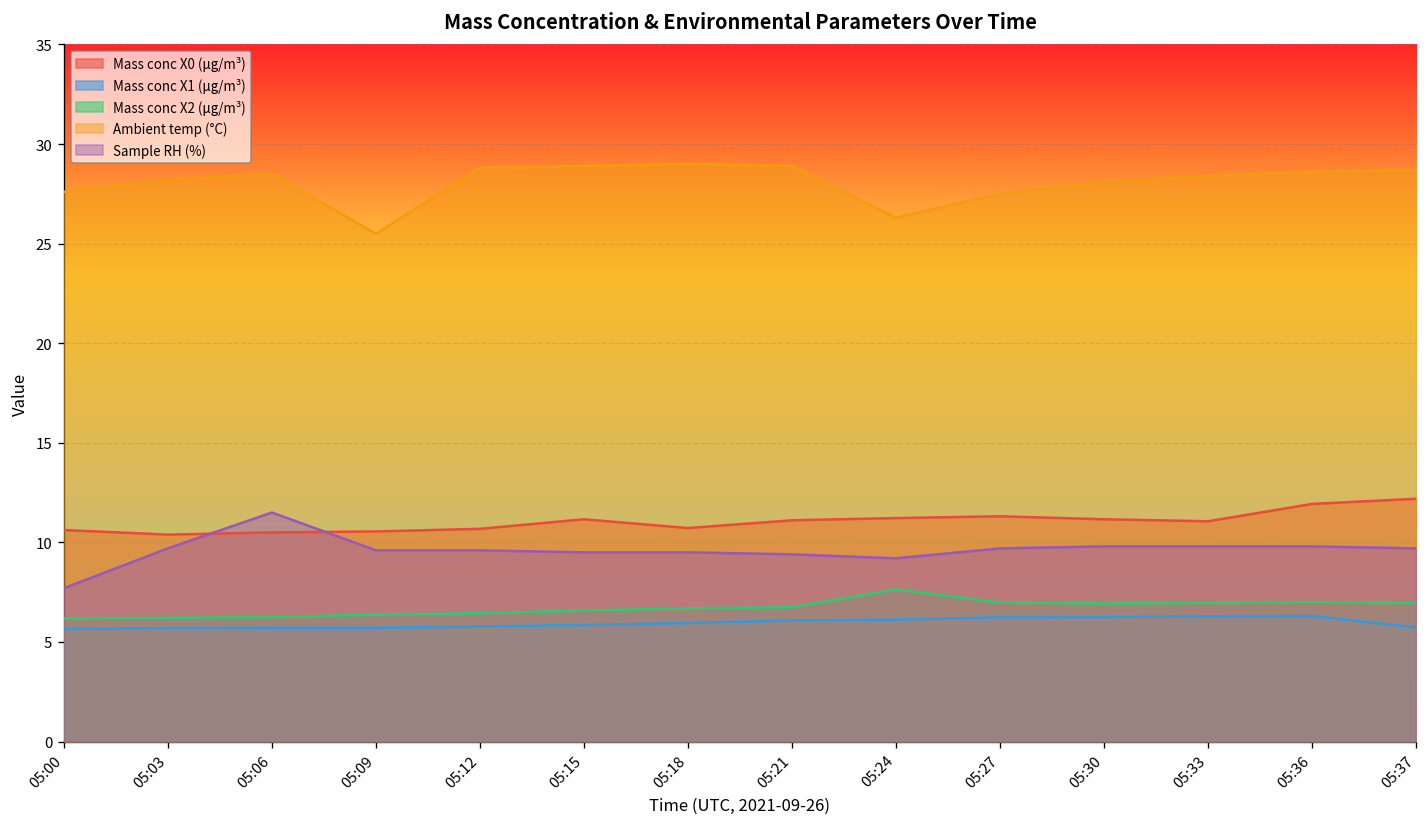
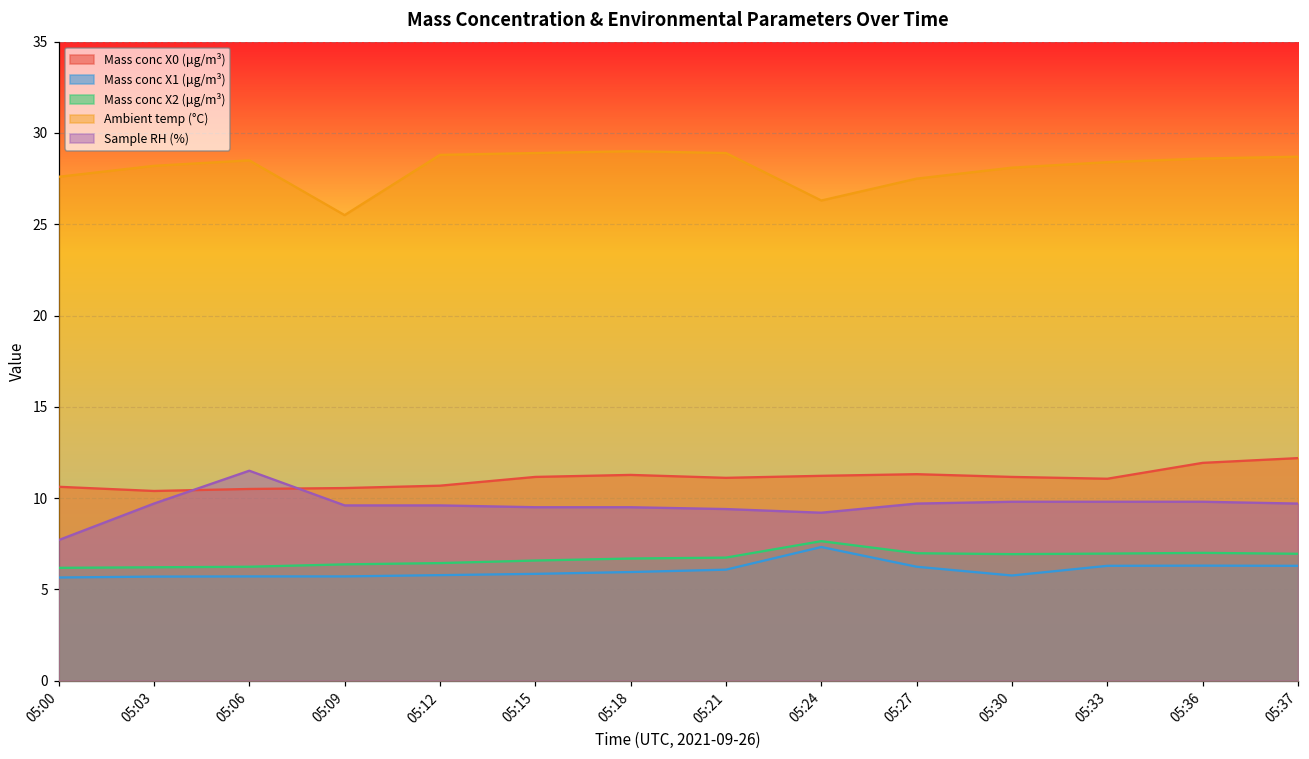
  {
    "Mass conc X0 (μg/m³)": {
      "05:00": 10.6,
      "05:03": 10.4,
      "05:06": 10.5,
      "05:09": 10.6,
      "05:12": 10.7,
      "05:15": 11.2,
-     "05:18": 10.7,
+     "05:18": 11.3,
      "05:21": 11.1,
      "05:24": 11.2,
      "05:27": 11.3,
      "05:30": 11.2,
      "05:33": 11.1,
      "05:36": 11.9,
      "05:37": 12.2
    },
    "Mass conc X1 (μg/m³)": {
      "05:00": 5.7,
      "05:03": 5.7,
      "05:06": 5.7,
      "05:09": 5.7,
      "05:12": 5.8,
      "05:15": 5.9,
      "05:18": 6.0,
      "05:21": 6.1,
-     "05:24": 6.1,
+     "05:24": 7.3,
      "05:27": 6.2,
-     "05:30": 6.3,
+     "05:30": 5.8,
      "05:33": 6.3,
      "05:36": 6.3,
-     "05:37": 5.7
+     "05:37": 6.3
    },
    "Mass conc X2 (μg/m³)": {
      "05:00": 6.2,
      "05:03": 6.2,
      "05:06": 6.2,
      "05:09": 6.4,
      "05:12": 6.4,
      "05:15": 6.6,
      "05:18": 6.7,
      "05:21": 6.7,
      "05:24": 7.6,
      "05:27": 7.0,
      "05:30": 6.9,
      "05:33": 7.0,
      "05:36": 7.0,
      "05:37": 7.0
    },
    "Ambient temp (°C)": {
      "05:00": 27.6,
      "05:03": 28.2,
      "05:06": 28.5,
      "05:09": 25.5,
      "05:12": 28.8,
      "05:15": 28.9,
      "05:18": 29.0,
      "05:21": 28.9,
      "05:24": 26.3,
      "05:27": 27.5,
      "05:30": 28.1,
      "05:33": 28.4,
      "05:36": 28.6,
      "05:37": 28.7
    },
    "Sample RH (%)": {
      "05:00": 7.7,
      "05:03": 9.7,
      "05:06": 11.5,
      "05:09": 9.6,
      "05:12": 9.6,
      "05:15": 9.5,
      "05:18": 9.5,
      "05:21": 9.4,
      "05:24": 9.2,
      "05:27": 9.7,
      "05:30": 9.8,
      "05:33": 9.8,
      "05:36": 9.8,
      "05:37": 9.7
    }
  }
